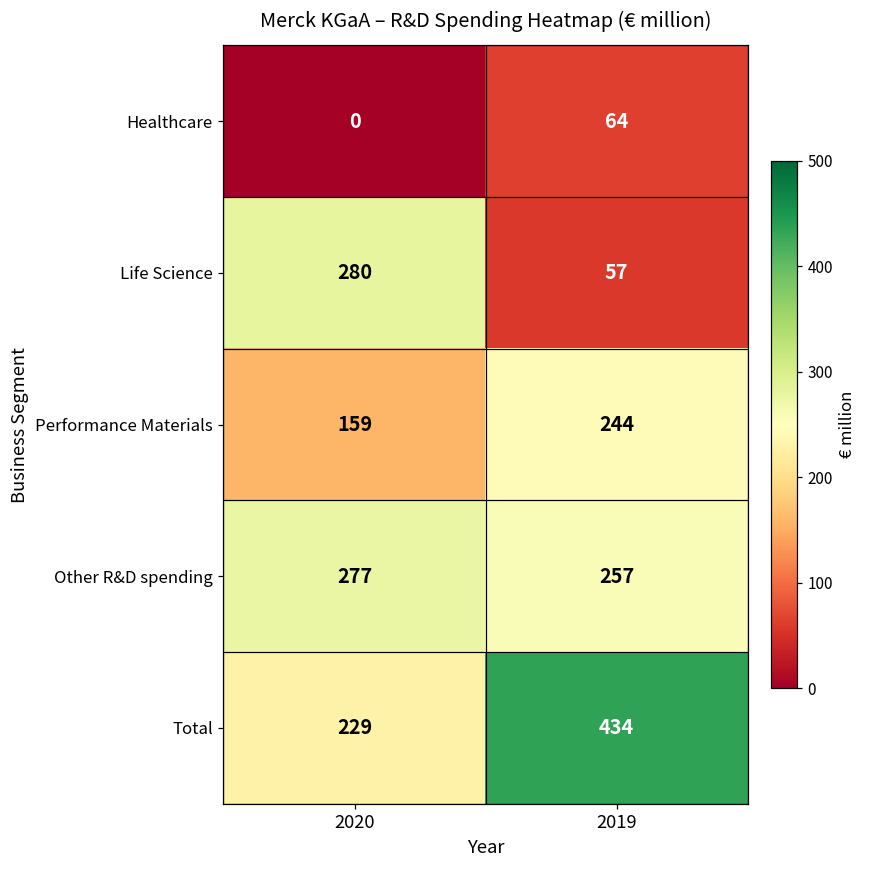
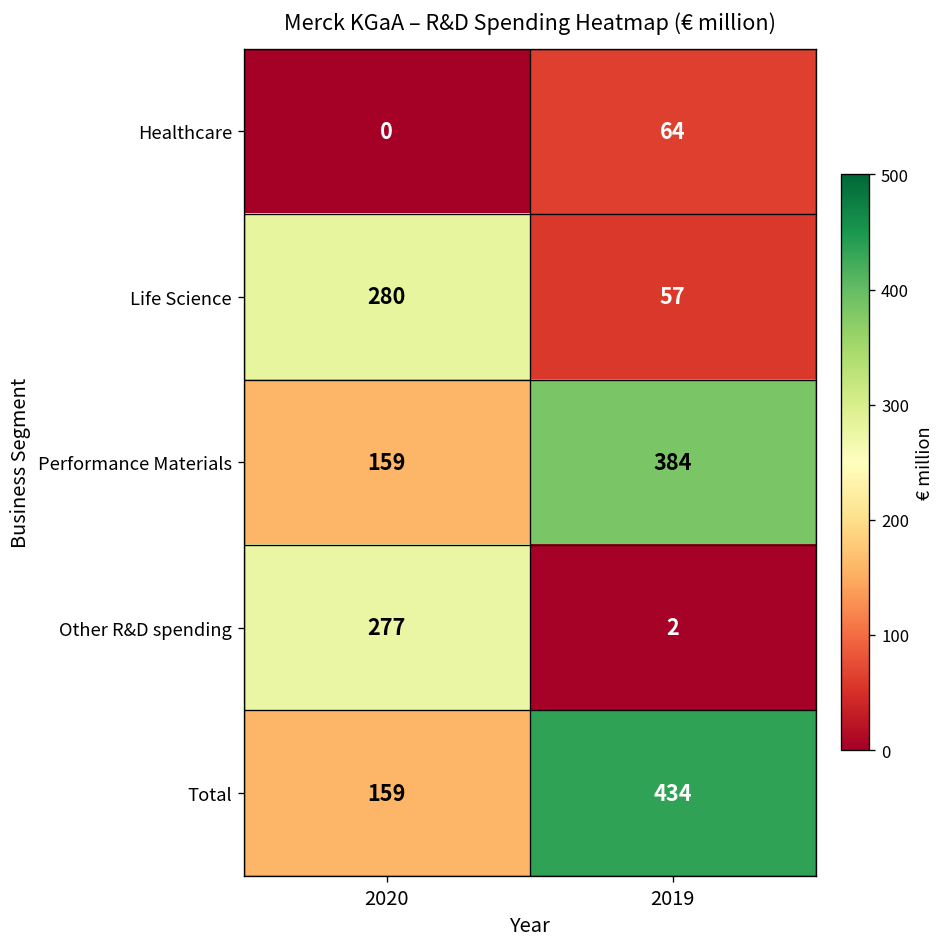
  {
    "Healthcare": {
      "2020": 0,
      "2019": 64
    },
    "Life Science": {
      "2020": 280,
      "2019": 57
    },
    "Performance Materials": {
      "2020": 159,
-     "2019": 244
+     "2019": 384
    },
    "Other R&D spending": {
      "2020": 277,
-     "2019": 257
+     "2019": 2
    },
    "Total": {
-     "2020": 229,
+     "2020": 159,
      "2019": 434
    }
  }
